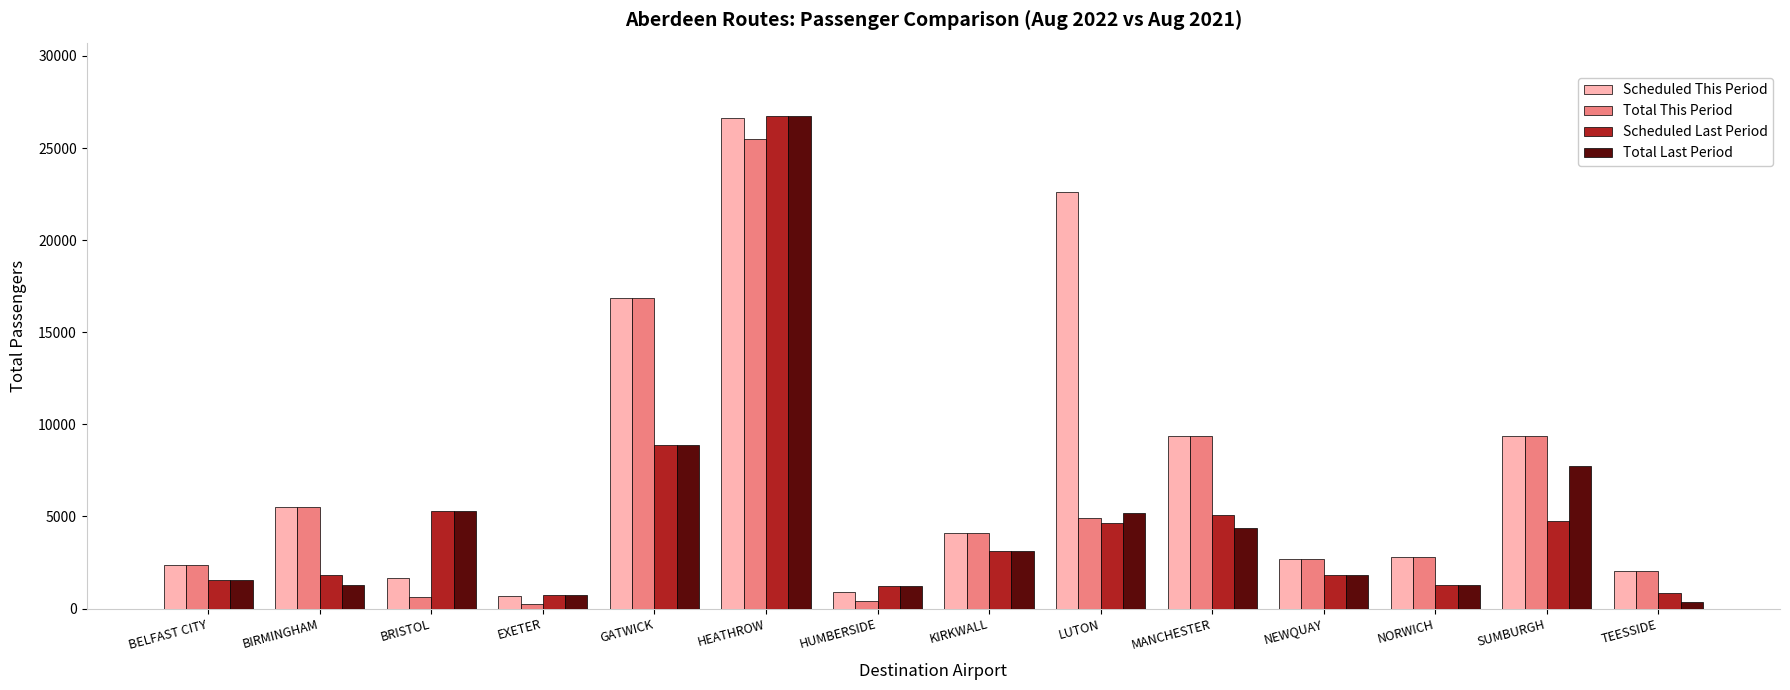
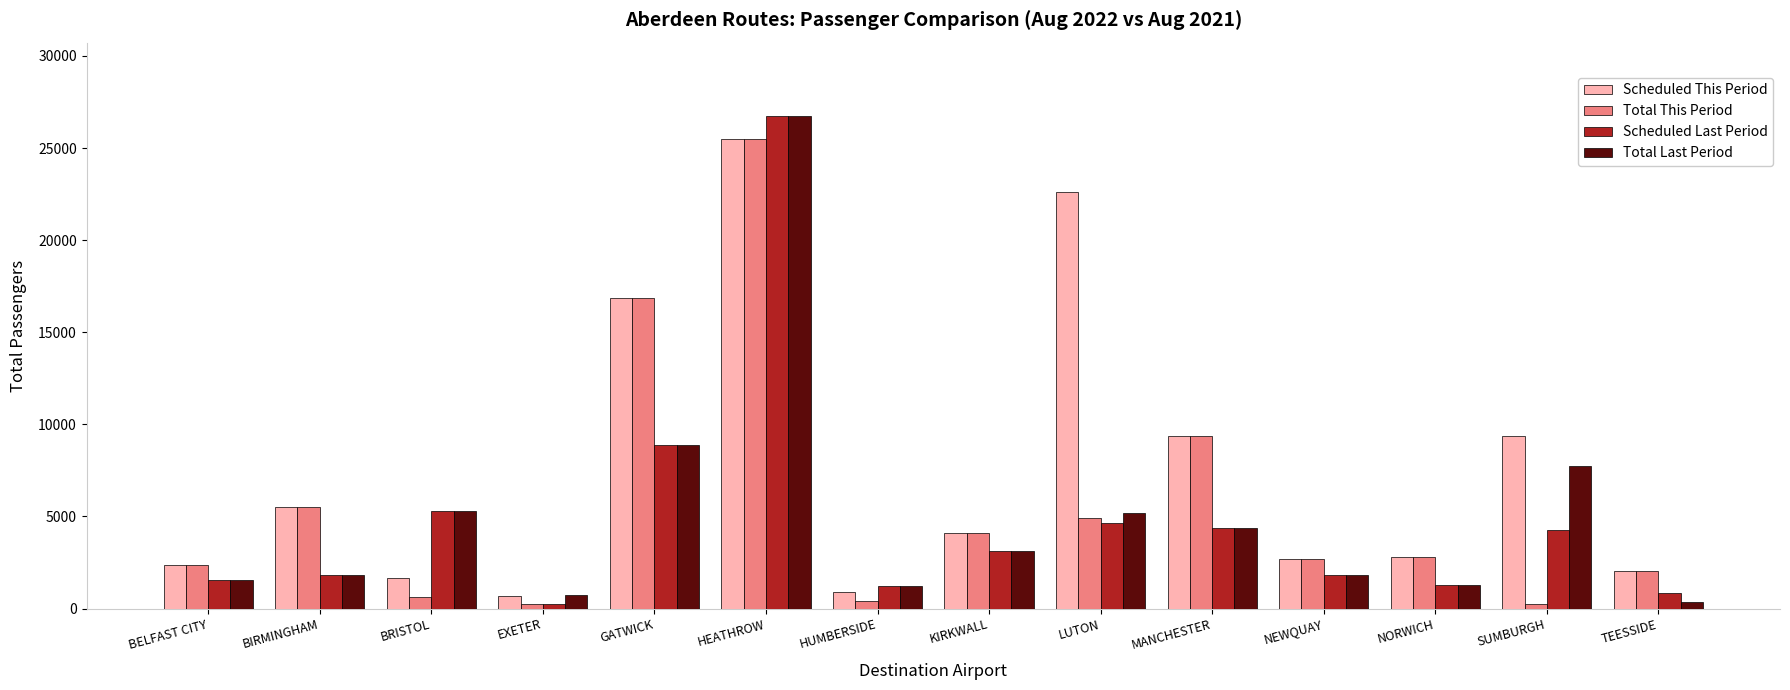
  {
    "Scheduled This Period": {
      "BELFAST CITY": 2300,
      "BIRMINGHAM": 5500,
      "BRISTOL": 1600,
      "EXETER": 700,
      "GATWICK": 16900,
-     "HEATHROW": 26600,
+     "HEATHROW": 25500,
      "HUMBERSIDE": 900,
      "KIRKWALL": 4100,
      "LUTON": 22600,
      "MANCHESTER": 9300,
      "NEWQUAY": 2700,
      "NORWICH": 2800,
      "SUMBURGH": 9400,
      "TEESSIDE": 2000
    },
    "Total This Period": {
      "BELFAST CITY": 2300,
      "BIRMINGHAM": 5500,
      "BRISTOL": 600,
      "EXETER": 300,
      "GATWICK": 16900,
      "HEATHROW": 25500,
      "HUMBERSIDE": 400,
      "KIRKWALL": 4100,
      "LUTON": 4900,
      "MANCHESTER": 9300,
      "NEWQUAY": 2700,
      "NORWICH": 2800,
-     "SUMBURGH": 9400,
+     "SUMBURGH": 200,
      "TEESSIDE": 2000
    },
    "Scheduled Last Period": {
      "BELFAST CITY": 1600,
      "BIRMINGHAM": 1800,
      "BRISTOL": 5300,
-     "EXETER": 800,
+     "EXETER": 300,
      "GATWICK": 8900,
      "HEATHROW": 26700,
      "HUMBERSIDE": 1200,
      "KIRKWALL": 3100,
      "LUTON": 4600,
-     "MANCHESTER": 5100,
+     "MANCHESTER": 4400,
      "NEWQUAY": 1800,
      "NORWICH": 1300,
-     "SUMBURGH": 4700,
+     "SUMBURGH": 4300,
      "TEESSIDE": 800
    },
    "Total Last Period": {
      "BELFAST CITY": 1600,
-     "BIRMINGHAM": 1300,
+     "BIRMINGHAM": 1800,
      "BRISTOL": 5300,
      "EXETER": 800,
      "GATWICK": 8900,
      "HEATHROW": 26700,
      "HUMBERSIDE": 1200,
      "KIRKWALL": 3100,
      "LUTON": 5200,
      "MANCHESTER": 4400,
      "NEWQUAY": 1800,
      "NORWICH": 1300,
      "SUMBURGH": 7700,
      "TEESSIDE": 400
    }
  }
